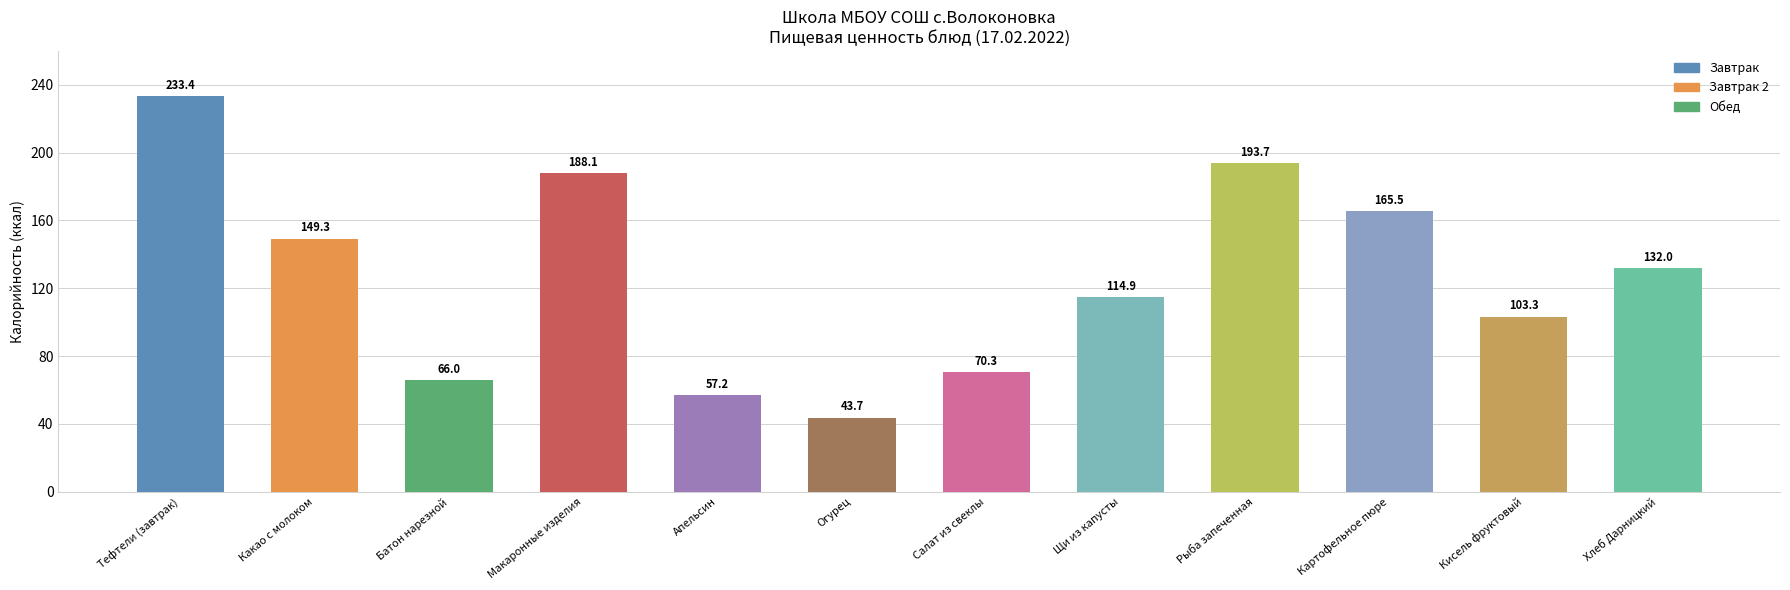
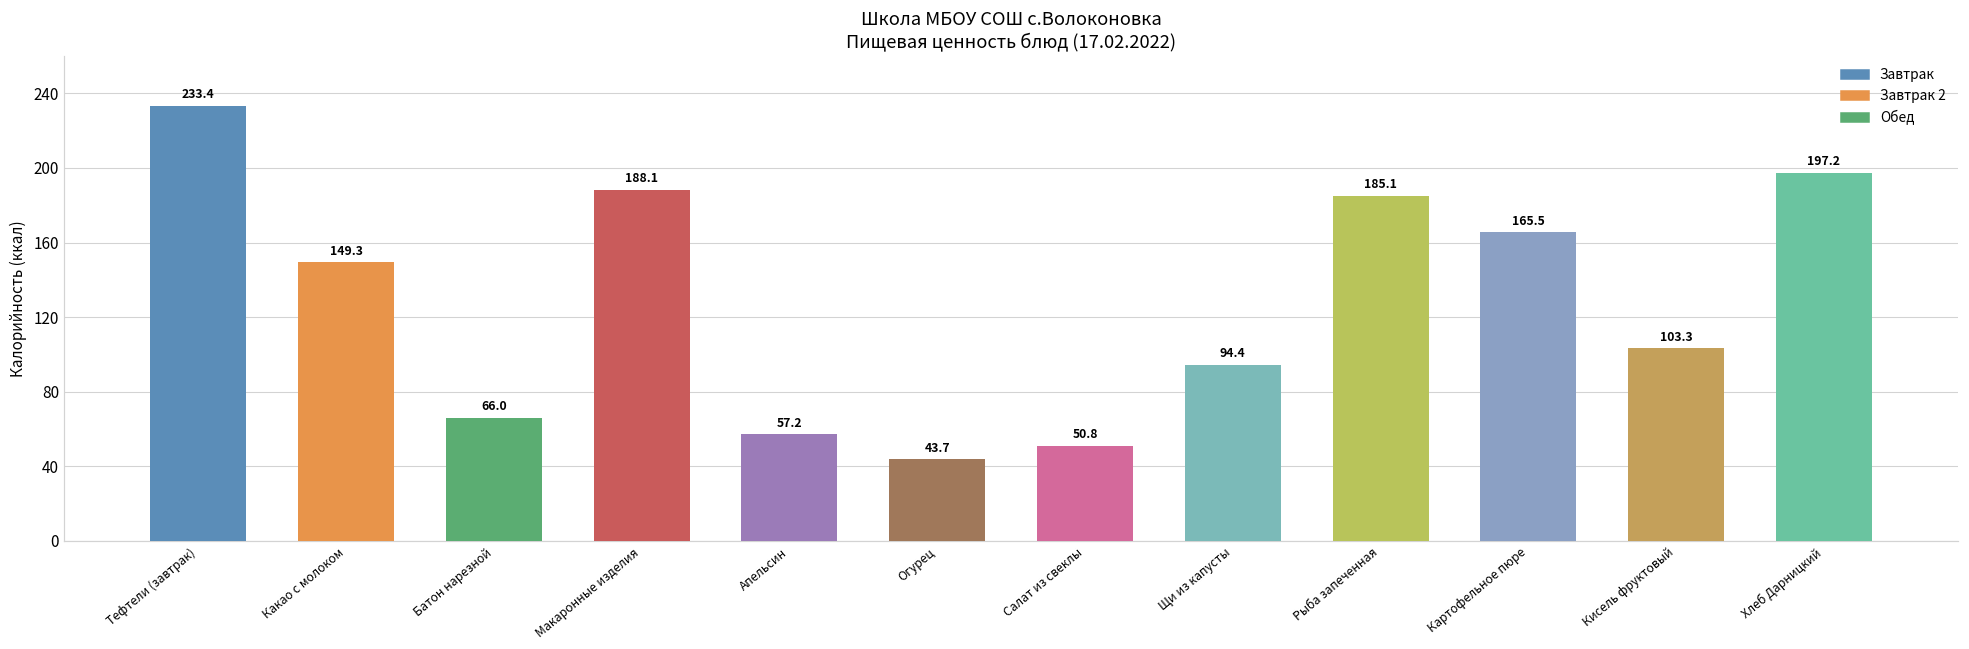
  {
    "Тефтели (завтрак)": 233.4,
    "Какао с молоком": 149.3,
    "Батон нарезной": 66.0,
    "Макаронные изделия": 188.1,
    "Апельсин": 57.2,
    "Огурец": 43.7,
-   "Салат из свеклы": 70.3,
-   "Щи из капусты": 114.9,
-   "Рыба запеченная": 193.7,
+   "Салат из свеклы": 50.8,
+   "Щи из капусты": 94.4,
+   "Рыба запеченная": 185.1,
    "Картофельное пюре": 165.5,
    "Кисель фруктовый": 103.3,
-   "Хлеб Дарницкий": 132.0
+   "Хлеб Дарницкий": 197.2
  }
